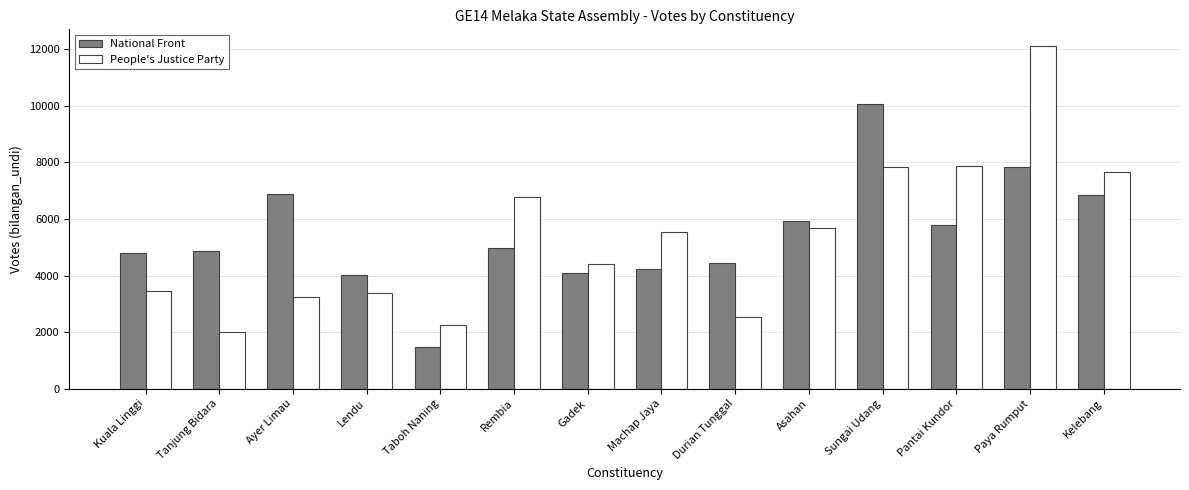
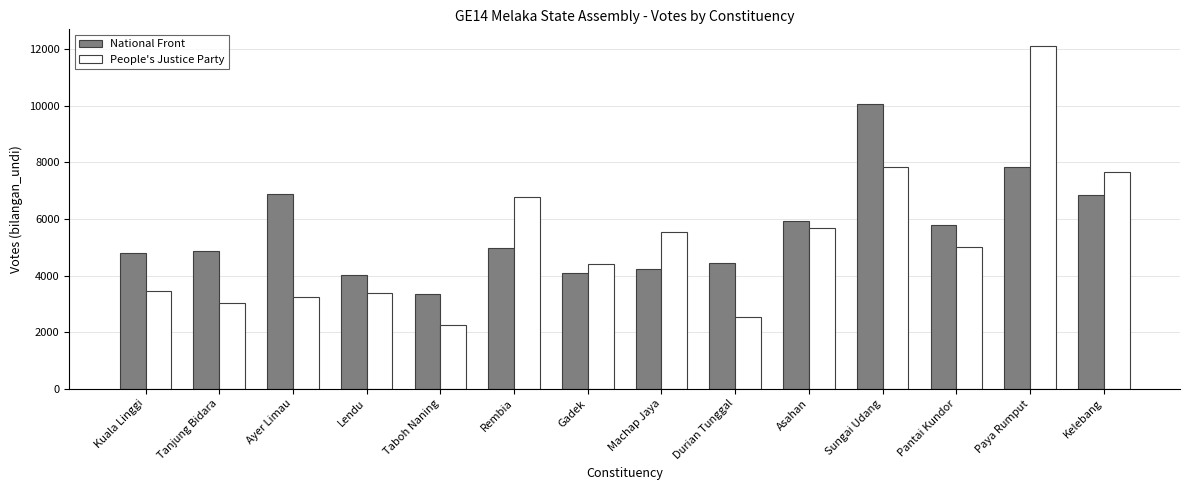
  {
    "National Front": {
      "Kuala Linggi": 4800,
      "Tanjung Bidara": 4900,
      "Ayer Limau": 6900,
      "Lendu": 4000,
-     "Taboh Naning": 1500,
+     "Taboh Naning": 3300,
      "Rembia": 5000,
      "Gadek": 4100,
      "Machap Jaya": 4200,
      "Durian Tunggal": 4500,
      "Asahan": 5900,
      "Sungai Udang": 10100,
      "Pantai Kundor": 5800,
      "Paya Rumput": 7800,
      "Kelebang": 6900
    },
    "People's Justice Party": {
      "Kuala Linggi": 3400,
-     "Tanjung Bidara": 2000,
+     "Tanjung Bidara": 3000,
      "Ayer Limau": 3200,
      "Lendu": 3400,
      "Taboh Naning": 2300,
      "Rembia": 6800,
      "Gadek": 4400,
      "Machap Jaya": 5600,
      "Durian Tunggal": 2500,
      "Asahan": 5700,
      "Sungai Udang": 7800,
-     "Pantai Kundor": 7900,
+     "Pantai Kundor": 5000,
      "Paya Rumput": 12100,
      "Kelebang": 7600
    }
  }
